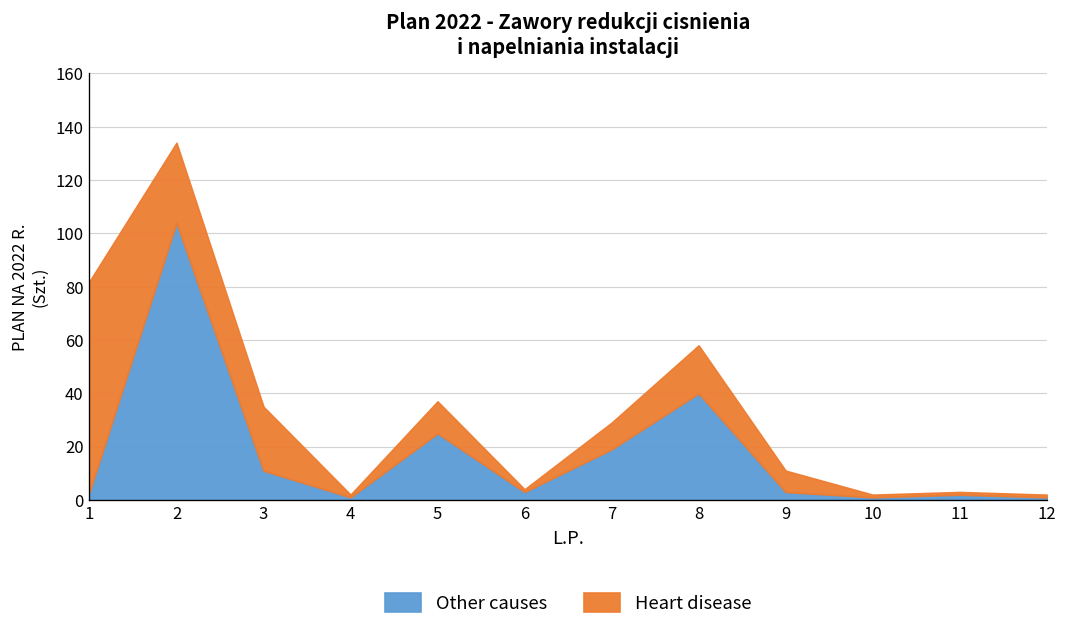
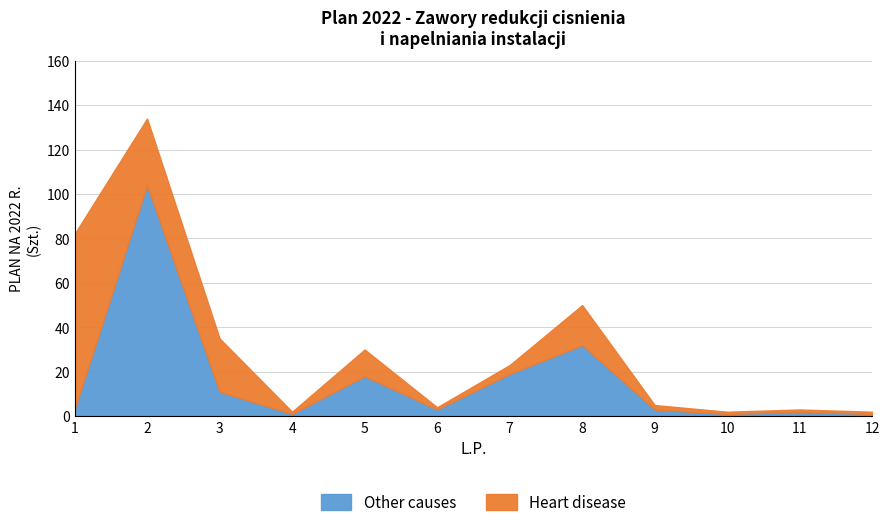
  {
    "Other causes": {
      "1": 3,
      "2": 104,
      "3": 11,
-     "5": 25,
+     "5": 18,
      "7": 19,
-     "8": 40,
+     "8": 32,
      "9": 3
    },
    "Heart disease": {
      "1": 79,
      "2": 30,
      "3": 24,
      "5": 12,
-     "7": 10,
+     "7": 4,
      "8": 18,
-     "9": 8
+     "9": 2
    }
  }
